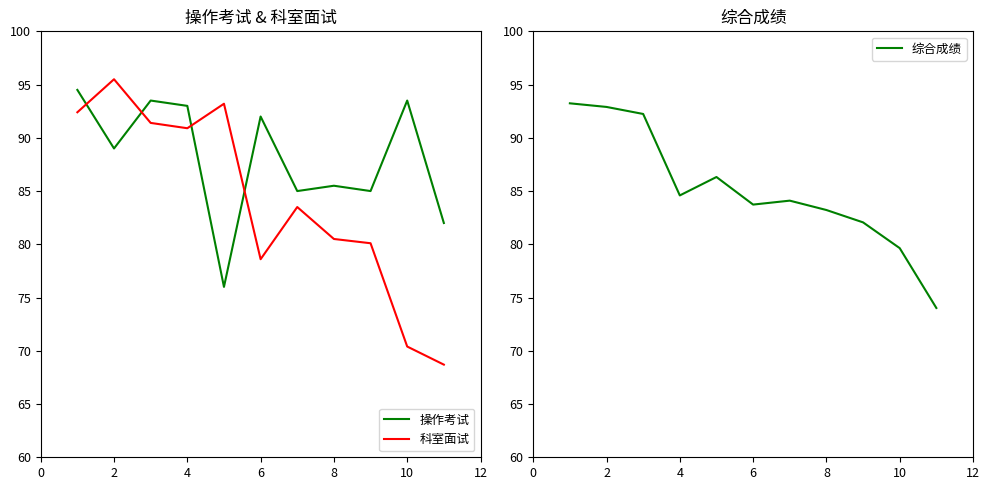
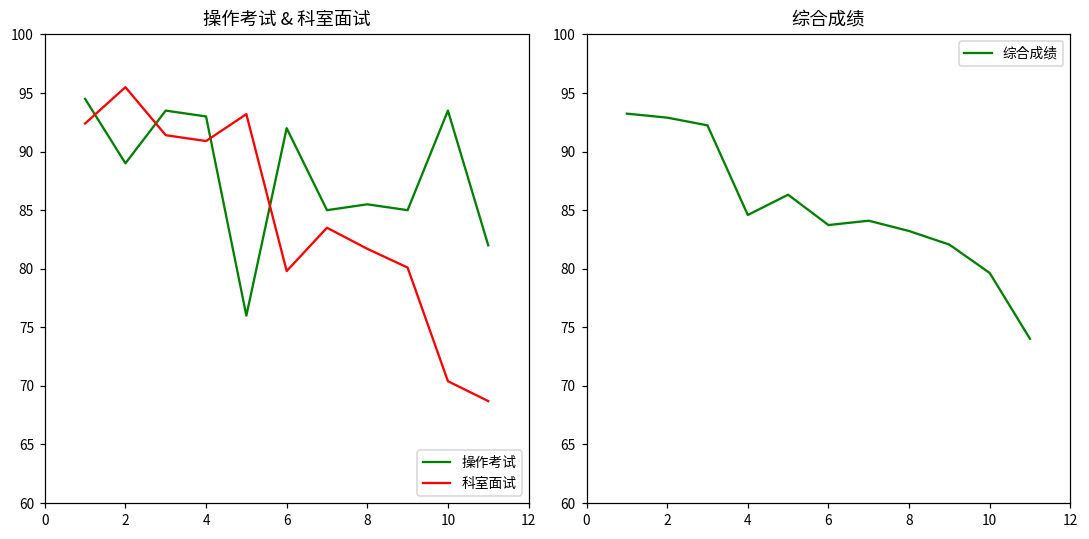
  {
    "操作考试 & 科室面试": {
      "操作考试": {
        "2": 89.0,
        "4": 93.0,
        "6": 92.0,
        "8": 85.5,
        "10": 93.5
      },
      "科室面试": {
        "2": 95.5,
        "4": 90.9,
-       "6": 78.6,
-       "8": 80.5,
+       "6": 79.8,
+       "8": 81.7,
        "10": 70.4
      }
    },
    "综合成绩": {
      "2": 92.9,
      "4": 84.6,
      "6": 83.7,
      "8": 83.2,
      "10": 79.6
    }
  }
